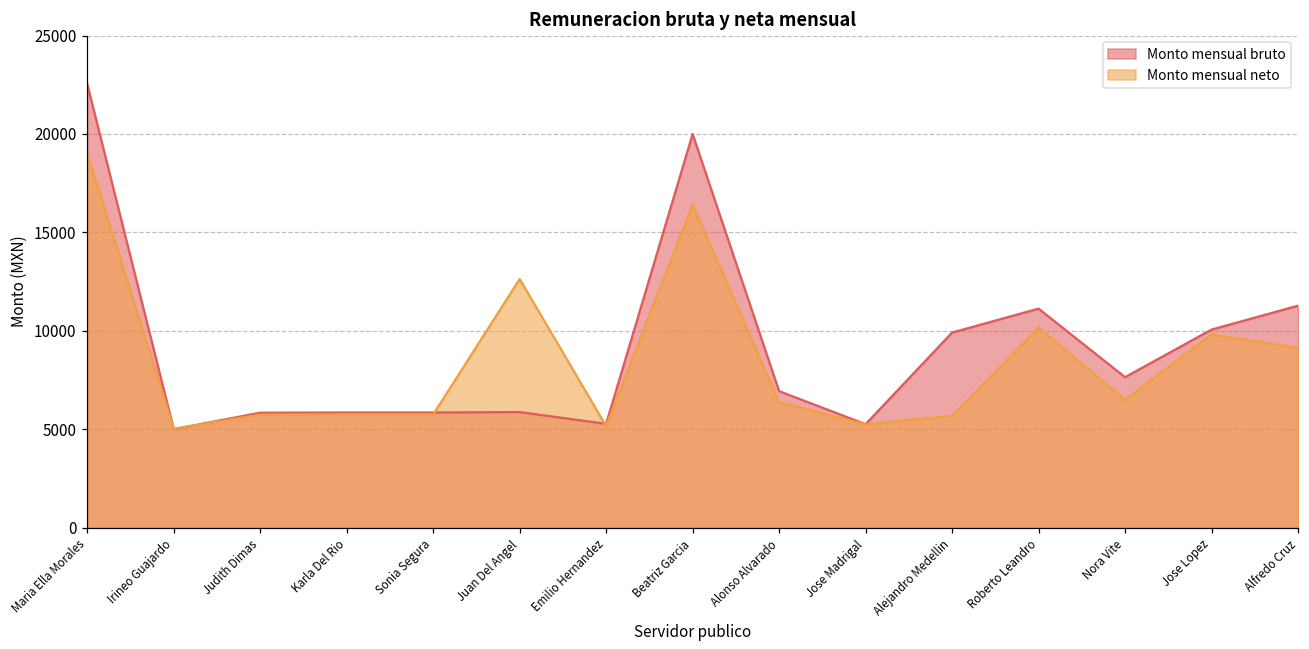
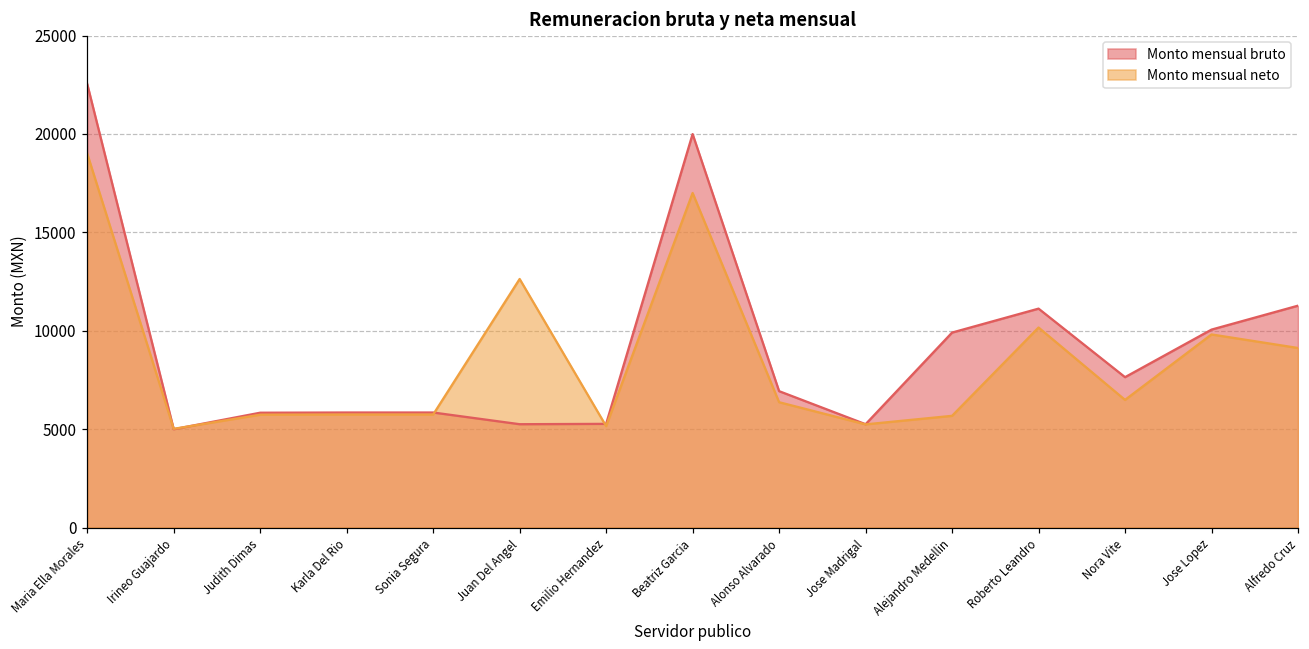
  {
    "Monto mensual bruto": {
      "Maria Ella Morales": 22500,
-     "Juan Del Angel": 5900,
+     "Juan Del Angel": 5300,
      "Beatriz Garcia": 20000,
      "Alonso Alvarado": 6900,
      "Alejandro Medellin": 9900,
      "Roberto Leandro": 11100,
      "Nora Vite": 7600,
      "Jose Lopez": 10100,
      "Alfredo Cruz": 11300
    },
    "Monto mensual neto": {
      "Maria Ella Morales": 19000,
      "Juan Del Angel": 12600,
-     "Beatriz Garcia": 16400,
+     "Beatriz Garcia": 17000,
      "Alonso Alvarado": 6400,
      "Alejandro Medellin": 5700,
      "Roberto Leandro": 10200,
      "Nora Vite": 6500,
      "Jose Lopez": 9800,
      "Alfredo Cruz": 9100
    }
  }
